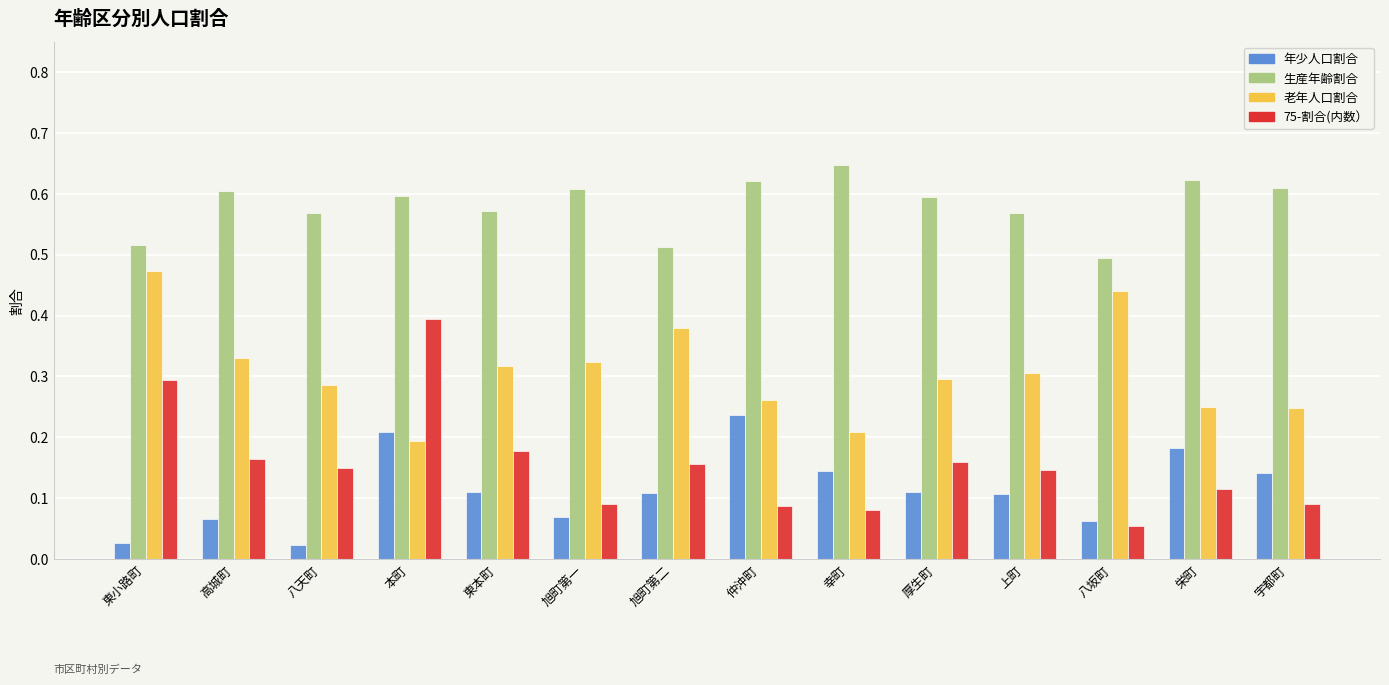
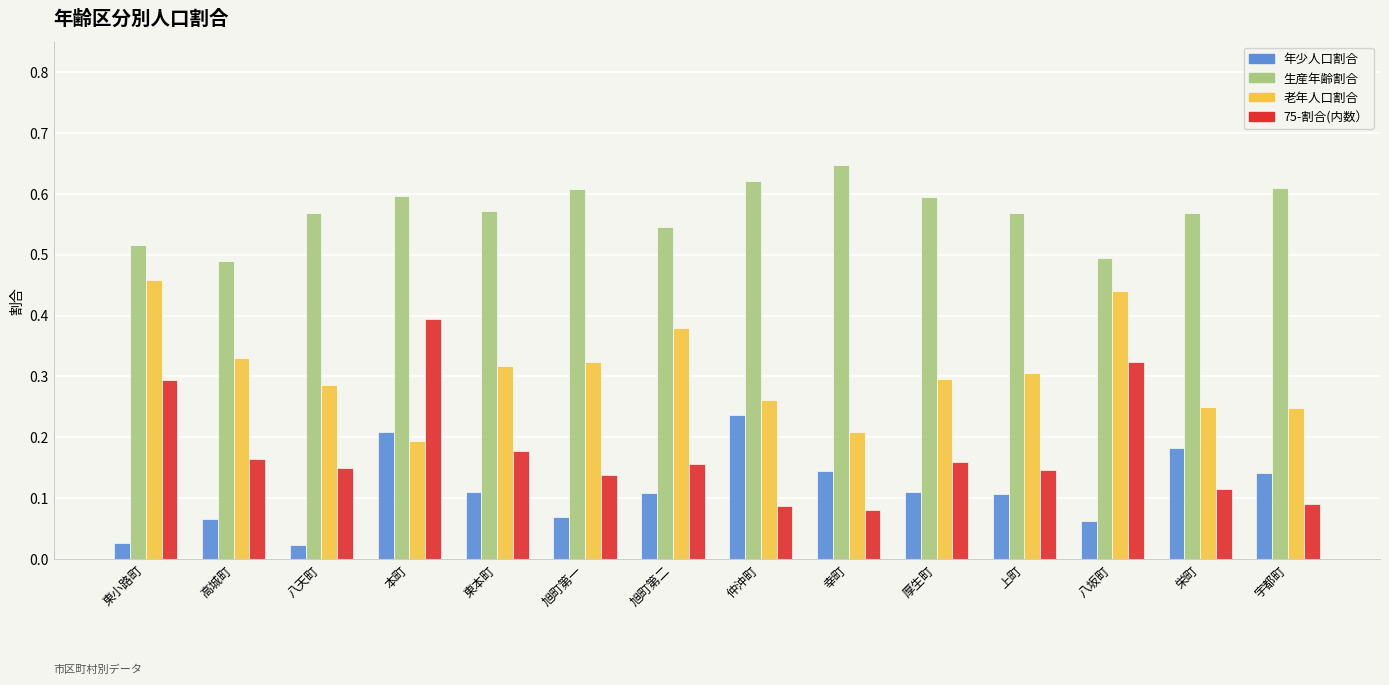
  {
    "年少人口割合": {
      "東小路町": 0.03,
      "高城町": 0.07,
      "八天町": 0.02,
      "本町": 0.21,
      "東本町": 0.11,
      "旭町第一": 0.07,
      "旭町第二": 0.11,
      "仲沖町": 0.24,
      "幸町": 0.14,
      "厚生町": 0.11,
      "上町": 0.11,
      "八坂町": 0.06,
      "栄町": 0.18,
      "宇都町": 0.14
    },
    "生産年齢割合": {
      "東小路町": 0.52,
-     "高城町": 0.60,
+     "高城町": 0.49,
      "八天町": 0.57,
      "本町": 0.60,
      "東本町": 0.57,
      "旭町第一": 0.61,
-     "旭町第二": 0.51,
+     "旭町第二": 0.55,
      "仲沖町": 0.62,
      "幸町": 0.65,
      "厚生町": 0.60,
      "上町": 0.57,
      "八坂町": 0.50,
-     "栄町": 0.62,
+     "栄町": 0.57,
      "宇都町": 0.61
    },
    "老年人口割合": {
-     "東小路町": 0.47,
+     "東小路町": 0.46,
      "高城町": 0.33,
      "八天町": 0.29,
      "本町": 0.19,
      "東本町": 0.32,
      "旭町第一": 0.32,
      "旭町第二": 0.38,
      "仲沖町": 0.26,
      "幸町": 0.21,
      "厚生町": 0.30,
      "上町": 0.31,
      "八坂町": 0.44,
      "栄町": 0.25,
      "宇都町": 0.25
    },
    "75-割合(内数）": {
      "東小路町": 0.29,
      "高城町": 0.17,
      "八天町": 0.15,
      "本町": 0.39,
      "東本町": 0.18,
-     "旭町第一": 0.09,
+     "旭町第一": 0.14,
      "旭町第二": 0.16,
      "仲沖町": 0.09,
      "幸町": 0.08,
      "厚生町": 0.16,
      "上町": 0.15,
-     "八坂町": 0.05,
+     "八坂町": 0.32,
      "栄町": 0.12,
      "宇都町": 0.09
    }
  }
